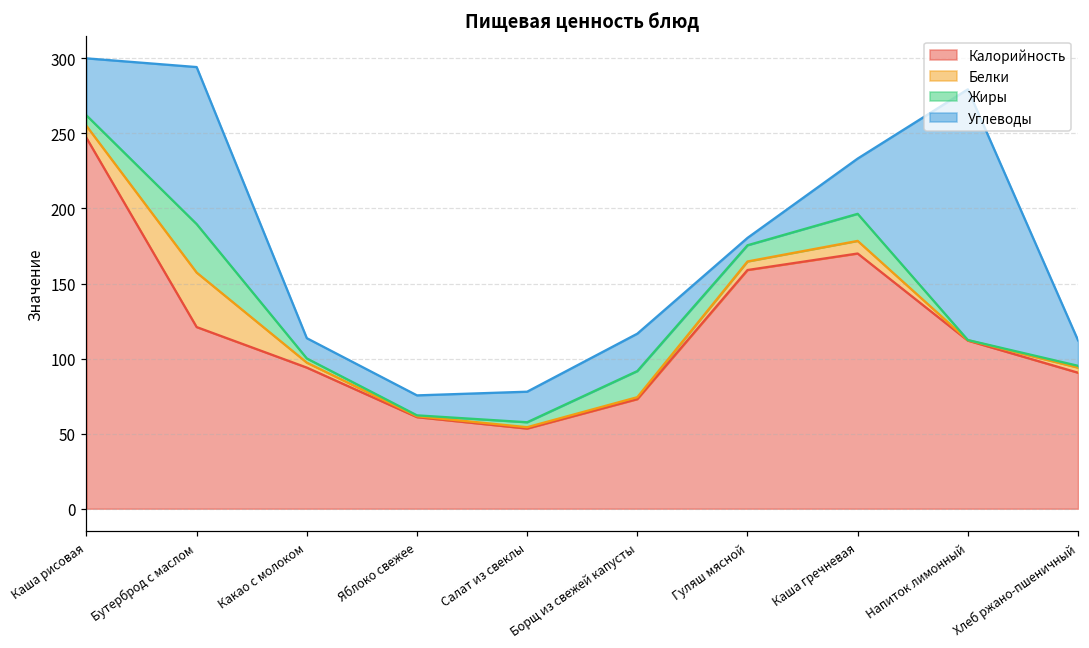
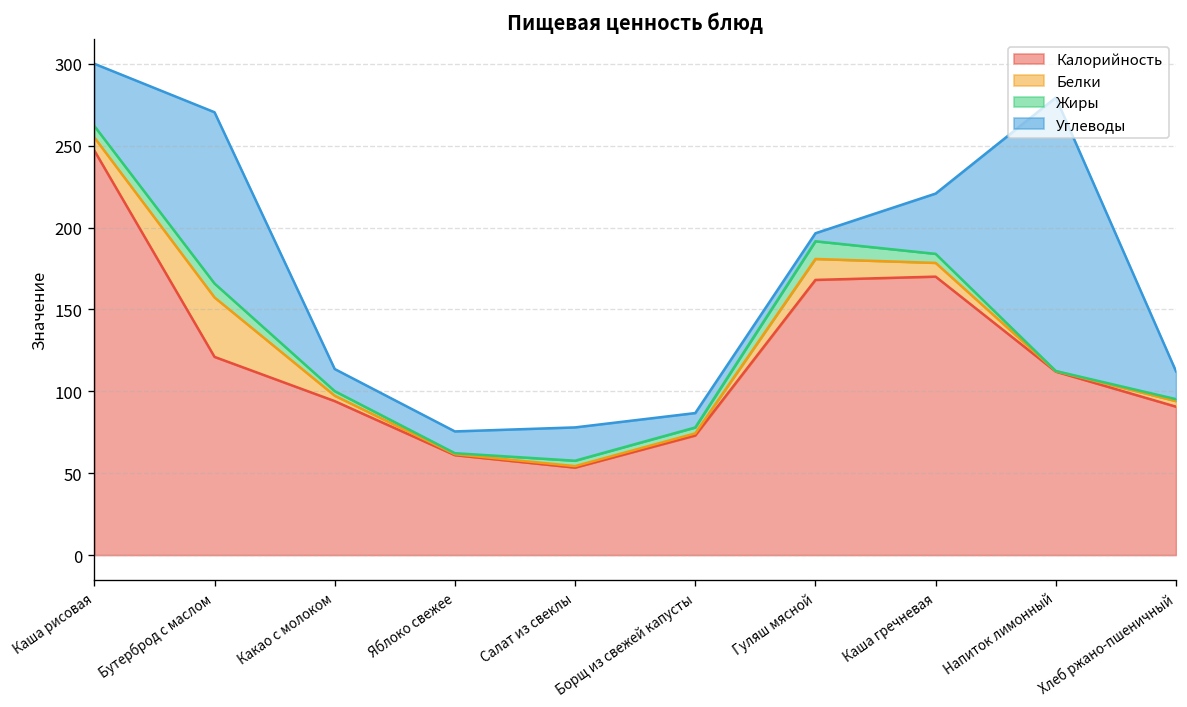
  {
    "Калорийность": {
      "Каша рисовая": 247,
      "Бутерброд с маслом": 121,
      "Какао с молоком": 94,
-     "Гуляш мясной": 159,
+     "Гуляш мясной": 168,
      "Каша гречневая": 170,
      "Хлеб ржано-пшеничный": 91
    },
    "Белки": {
      "Каша рисовая": 8,
      "Бутерброд с маслом": 36,
      "Какао с молоком": 3,
-     "Гуляш мясной": 6,
+     "Гуляш мясной": 13,
      "Каша гречневая": 8
    },
    "Жиры": {
      "Каша рисовая": 7,
-     "Бутерброд с маслом": 32,
+     "Бутерброд с маслом": 9,
      "Какао с молоком": 3,
      "Салат из свеклы": 3,
-     "Борщ из свежей капусты": 17,
+     "Борщ из свежей капусты": 4,
      "Гуляш мясной": 11,
-     "Каша гречневая": 18
+     "Каша гречневая": 6
    },
    "Углеводы": {
      "Каша рисовая": 38,
      "Бутерброд с маслом": 105,
      "Какао с молоком": 14,
      "Яблоко свежее": 13,
      "Салат из свеклы": 20,
-     "Борщ из свежей капусты": 25,
+     "Борщ из свежей капусты": 9,
      "Гуляш мясной": 5,
      "Каша гречневая": 37,
      "Хлеб ржано-пшеничный": 17
    }
  }
